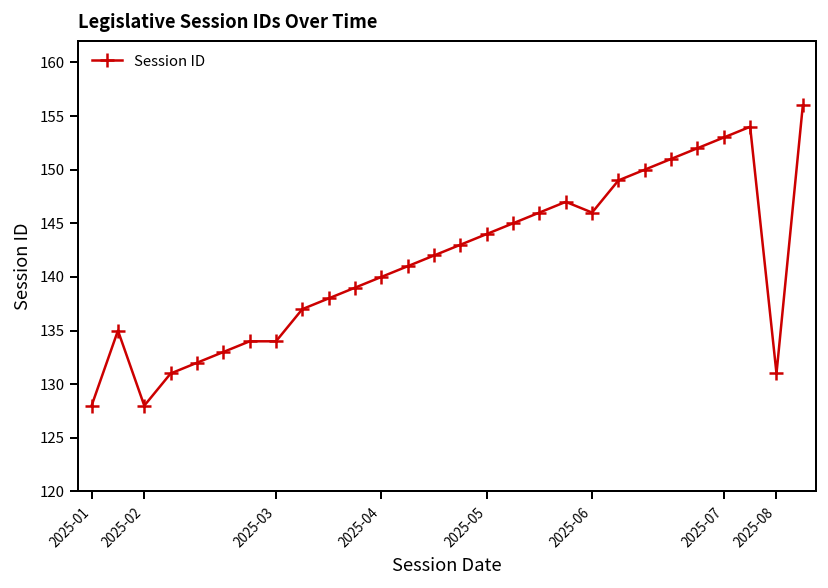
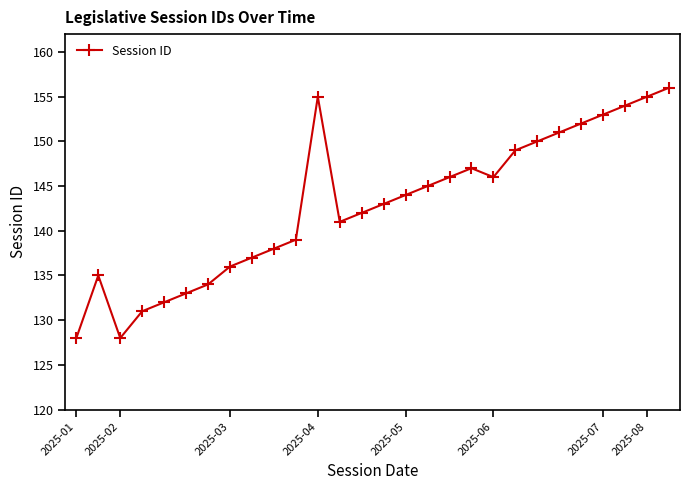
  {
    "2025-01": 128,
    "2025-02": 128,
-   "2025-03": 134,
-   "2025-04": 140,
+   "2025-03": 136,
+   "2025-04": 155,
    "2025-05": 144,
    "2025-06": 146,
    "2025-07": 153,
-   "2025-08": 131
+   "2025-08": 155
  }
